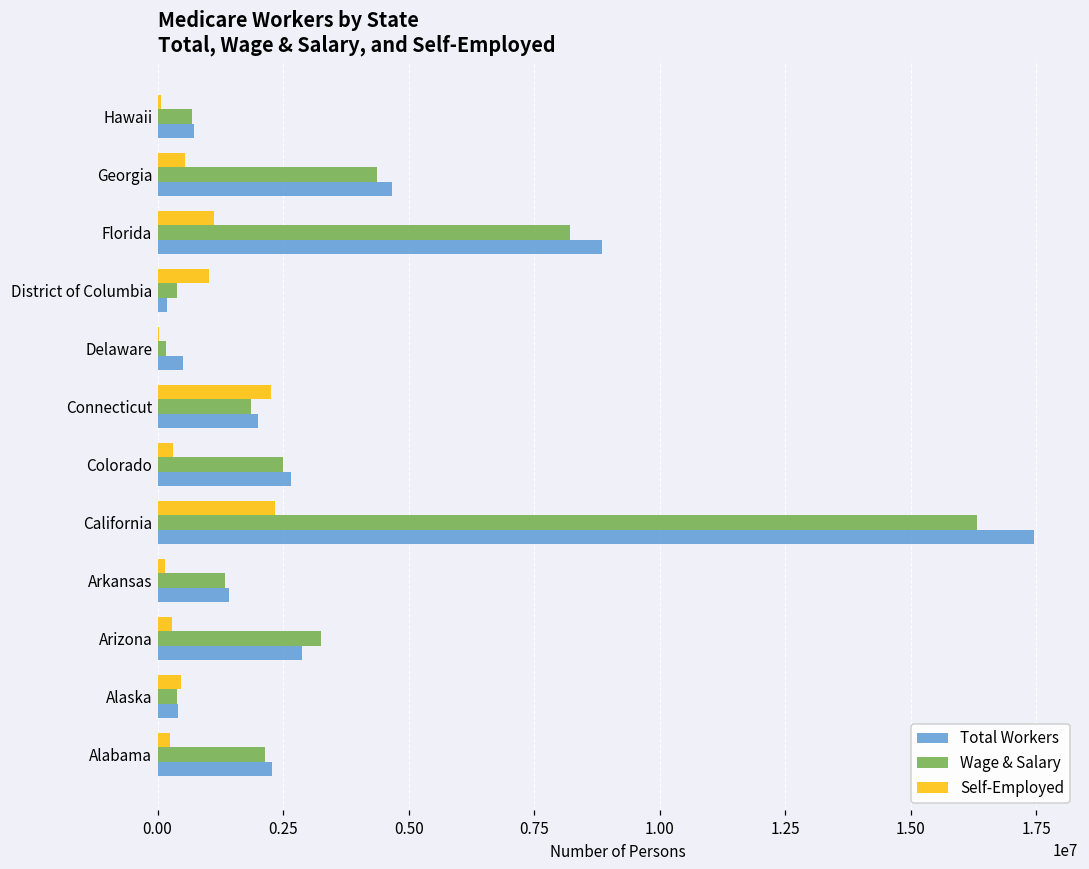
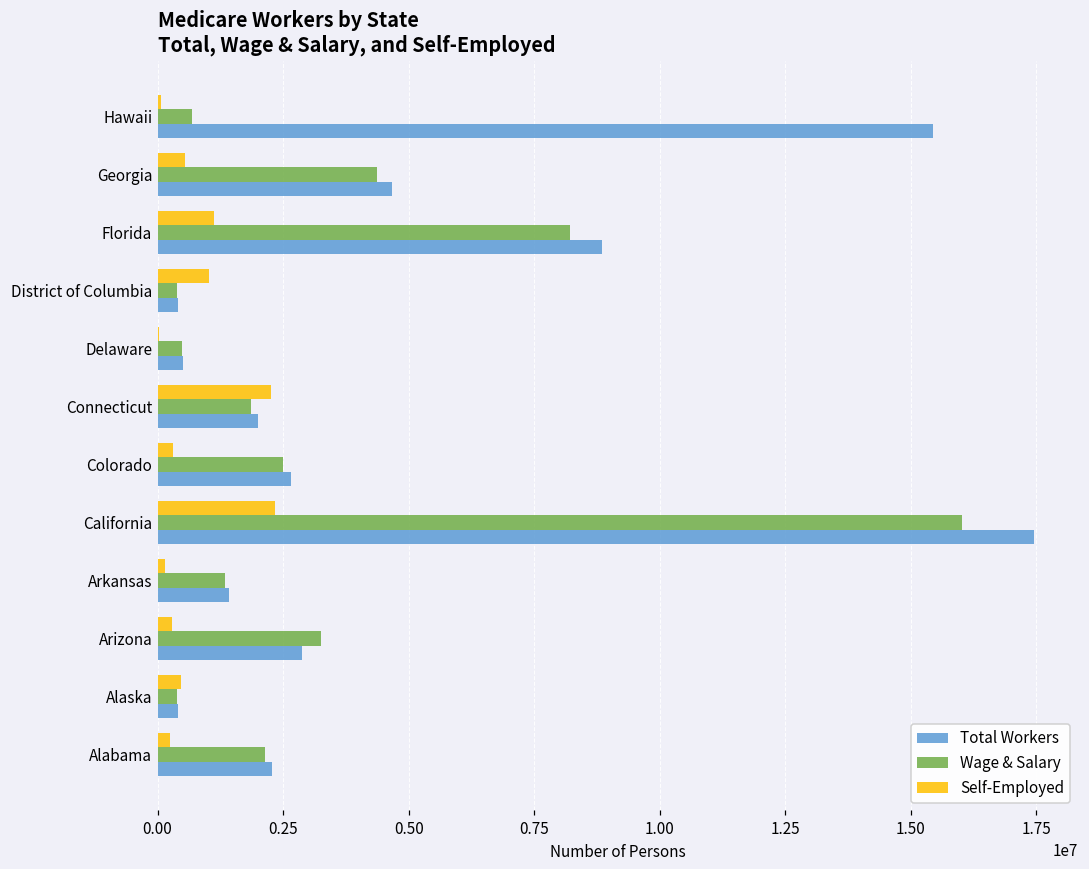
  {
    "Total Workers": {
-     "Hawaii": 700000,
+     "Hawaii": 15400000,
      "Georgia": 4700000,
      "Florida": 8900000,
-     "District of Columbia": 200000,
+     "District of Columbia": 400000,
      "Delaware": 500000,
      "Connecticut": 2000000,
      "Colorado": 2700000,
      "California": 17500000,
      "Arkansas": 1400000,
      "Arizona": 2900000,
      "Alaska": 400000,
      "Alabama": 2300000
    },
    "Wage & Salary": {
      "Hawaii": 700000,
      "Georgia": 4400000,
      "Florida": 8200000,
      "District of Columbia": 400000,
-     "Delaware": 200000,
+     "Delaware": 500000,
      "Connecticut": 1900000,
      "Colorado": 2500000,
-     "California": 16300000,
+     "California": 16000000,
      "Arkansas": 1300000,
      "Arizona": 3300000,
      "Alaska": 400000,
      "Alabama": 2100000
    },
    "Self-Employed": {
      "Hawaii": 100000,
      "Georgia": 500000,
      "Florida": 1100000,
      "District of Columbia": 1000000,
      "Connecticut": 2300000,
      "Colorado": 300000,
      "California": 2300000,
      "Arkansas": 200000,
      "Arizona": 300000,
      "Alaska": 500000,
      "Alabama": 300000
    }
  }
